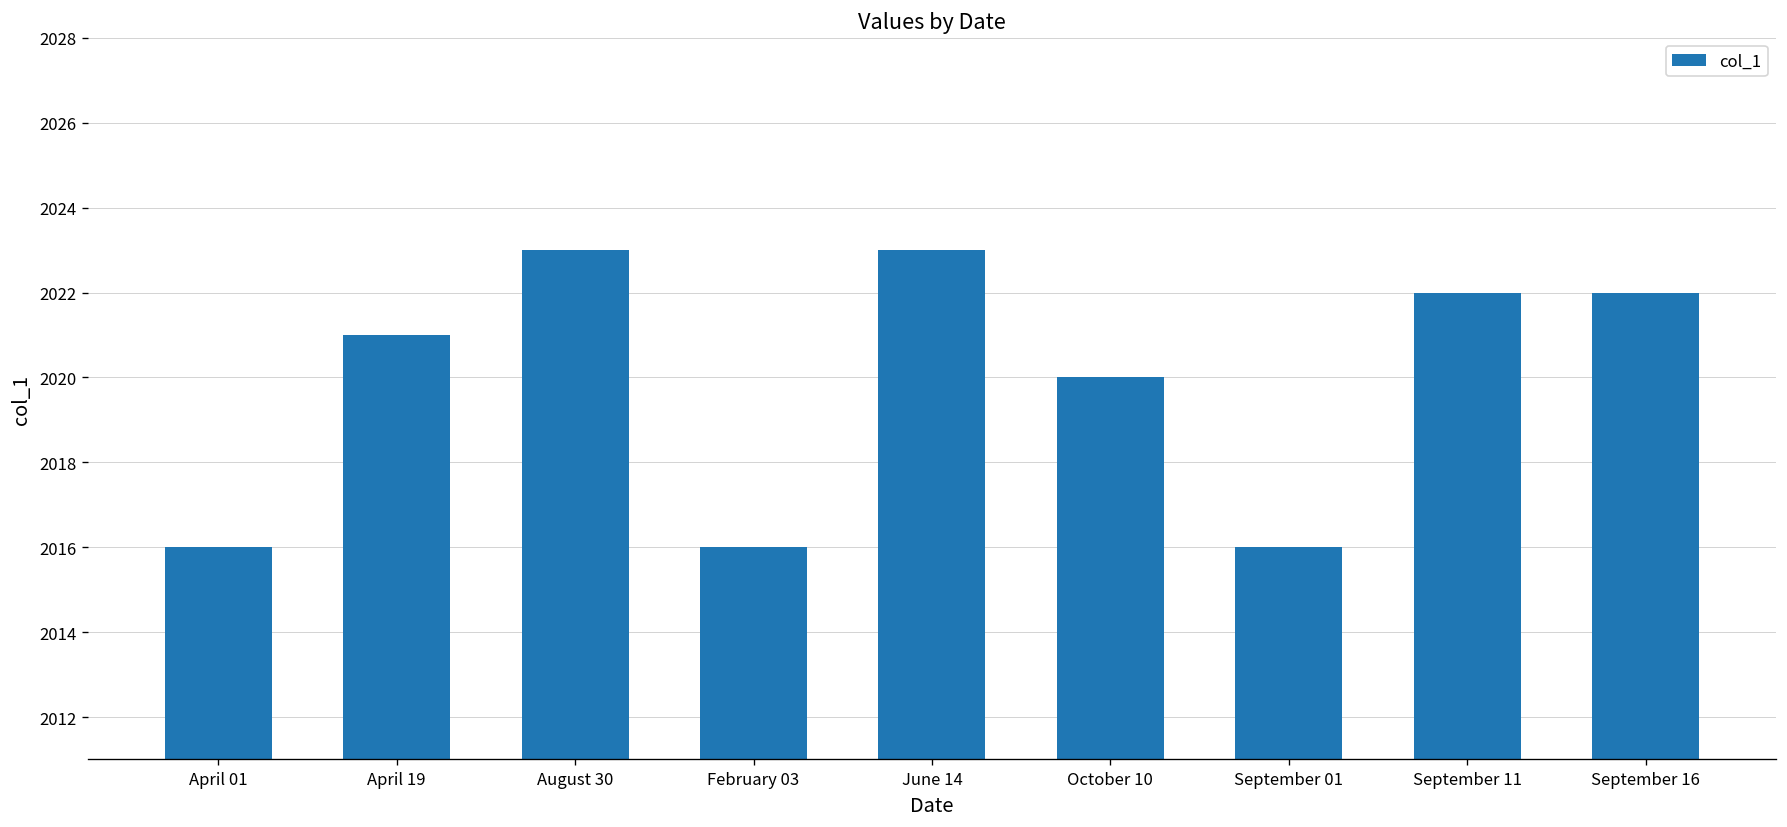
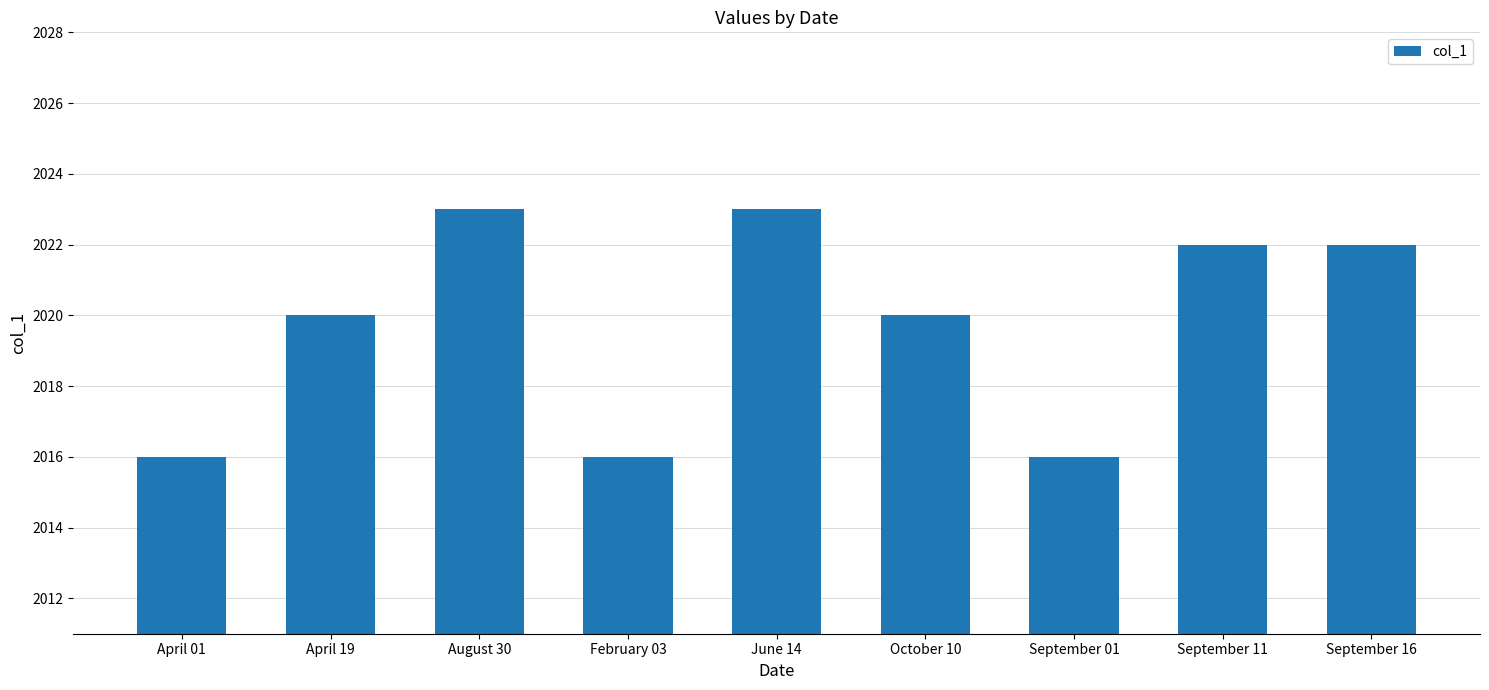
  {
    "April 01": 2016,
-   "April 19": 2021,
+   "April 19": 2020,
    "August 30": 2023,
    "February 03": 2016,
    "June 14": 2023,
    "October 10": 2020,
    "September 01": 2016,
    "September 11": 2022,
    "September 16": 2022
  }
